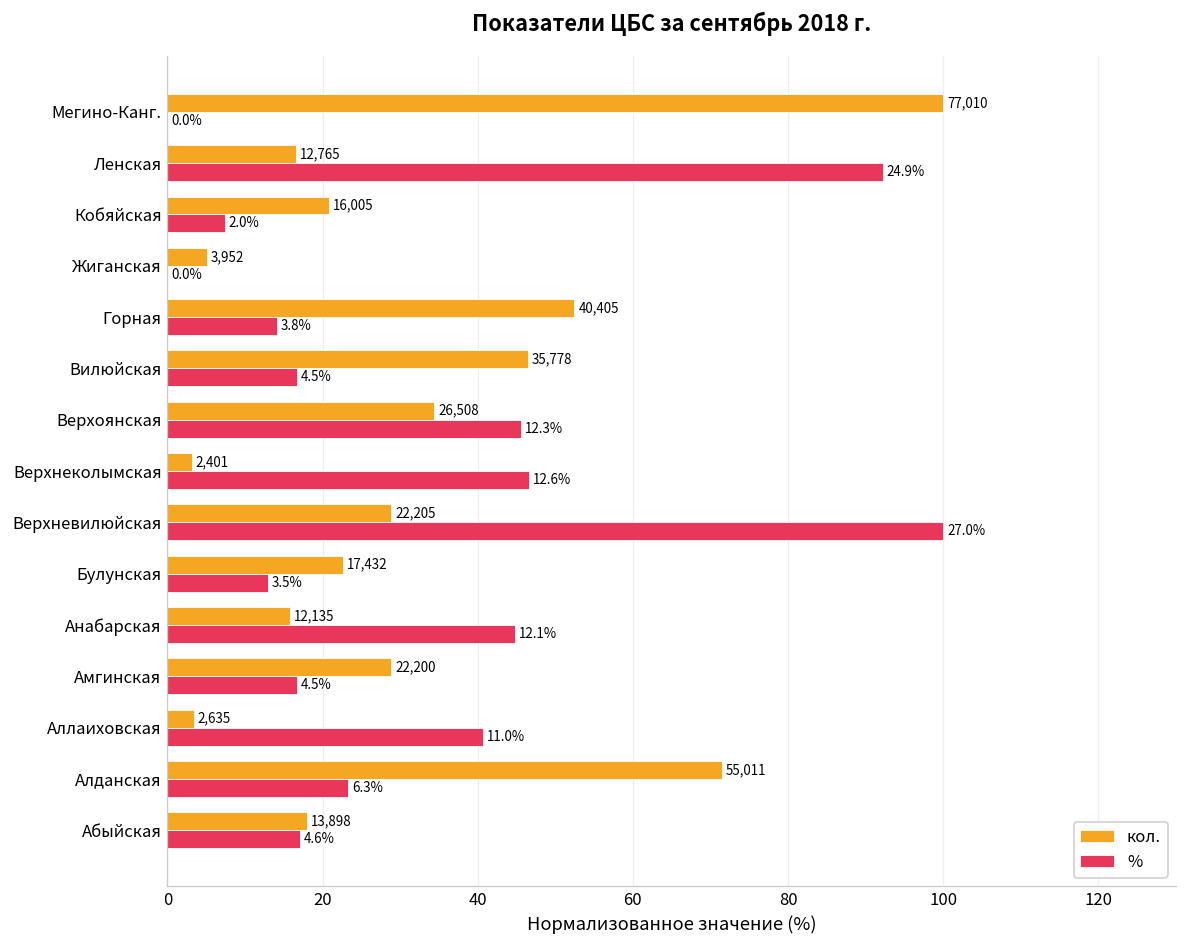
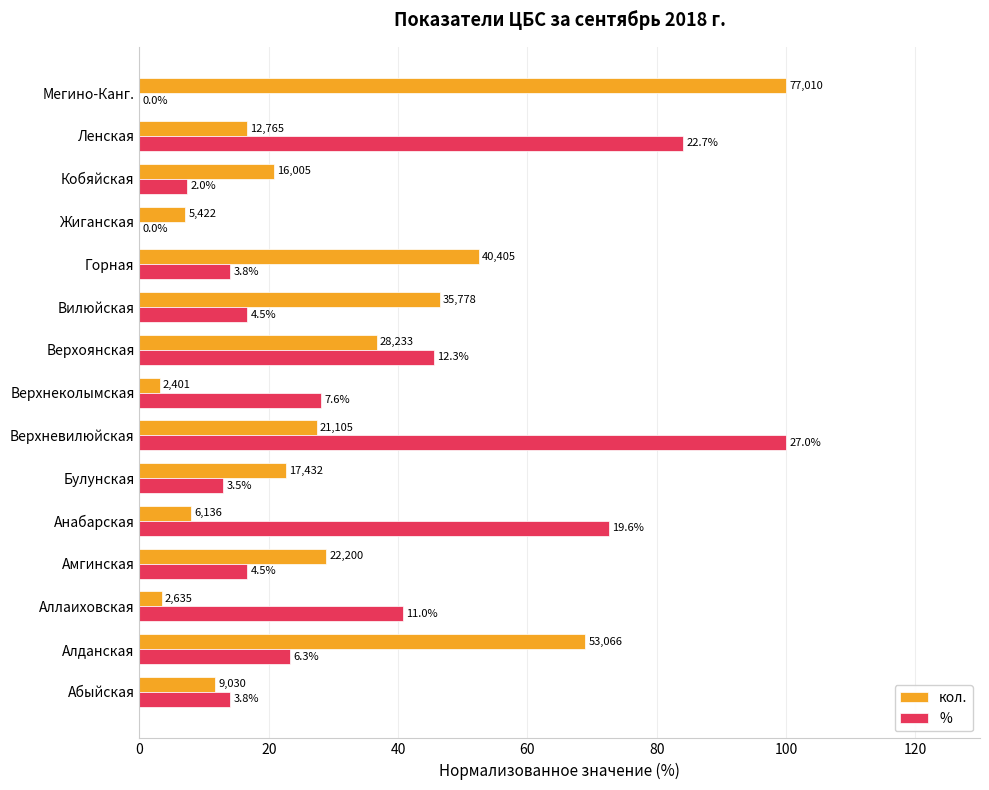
  {
    "кол.": {
-     "Жиганская": "3,952",
-     "Верхоянская": "26,508",
-     "Верхневилюйская": "22,205",
-     "Анабарская": "12,135",
-     "Алданская": "55,011",
-     "Абыйская": "13,898"
+     "Жиганская": "5,422",
+     "Верхоянская": "28,233",
+     "Верхневилюйская": "21,105",
+     "Анабарская": "6,136",
+     "Алданская": "53,066",
+     "Абыйская": "9,030"
    },
    "%": {
      "Мегино-Канг.": "0.0%",
-     "Ленская": "24.9%",
+     "Ленская": "22.7%",
      "Жиганская": "0.0%",
-     "Верхнеколымская": "12.6%",
-     "Анабарская": "12.1%",
-     "Абыйская": "4.6%"
+     "Верхнеколымская": "7.6%",
+     "Анабарская": "19.6%",
+     "Абыйская": "3.8%"
    }
  }
